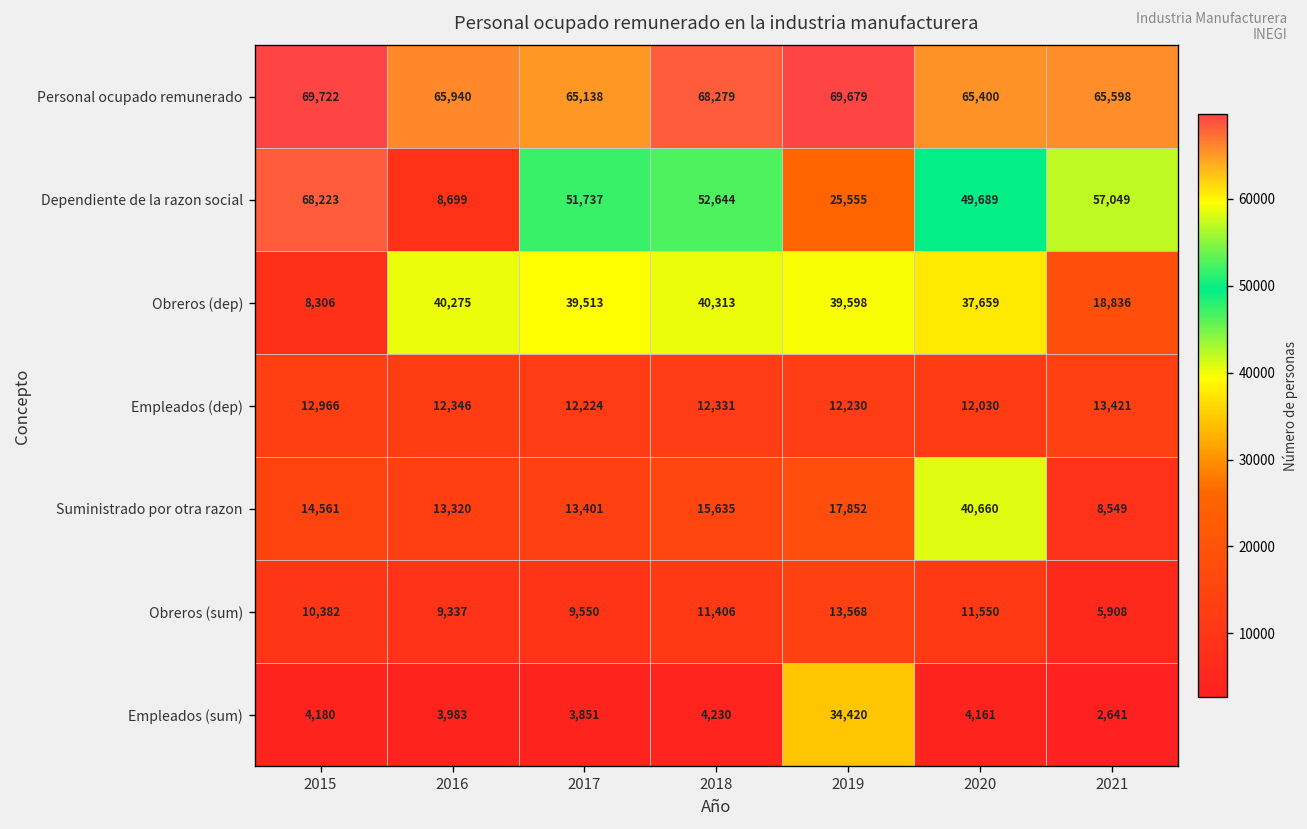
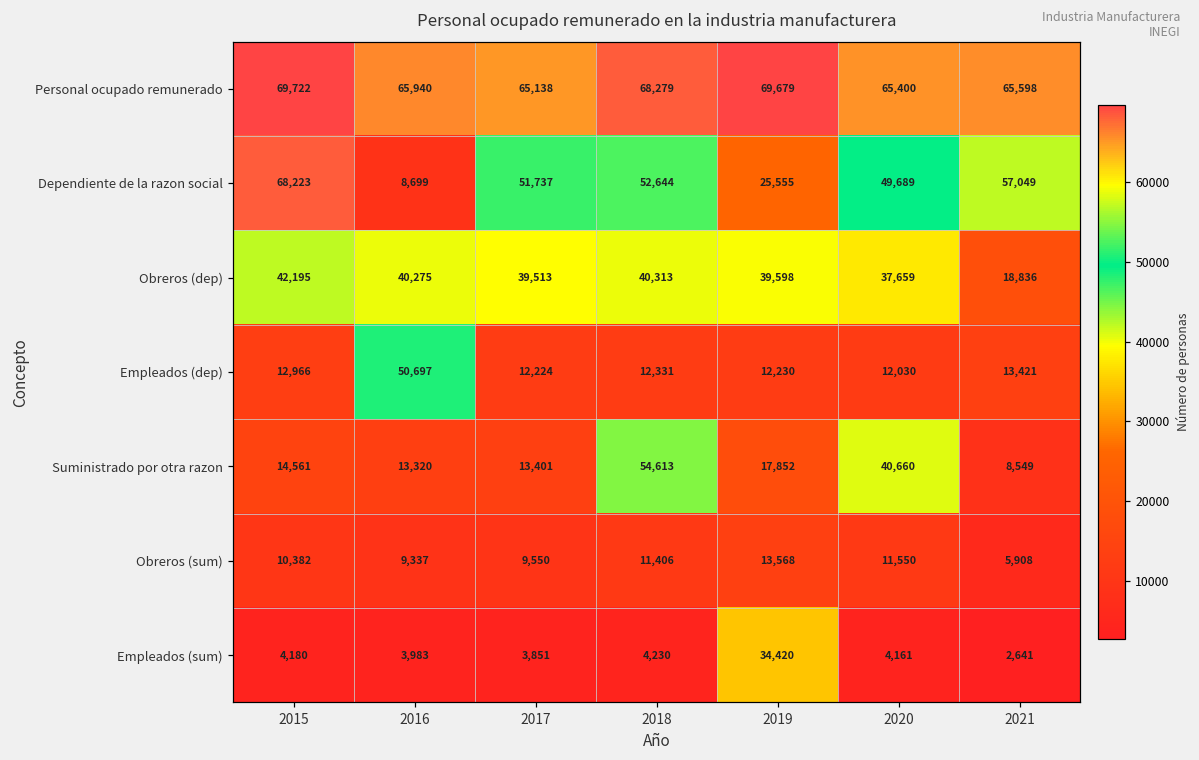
  {
    "Personal ocupado remunerado": {
      "2015": "69,722",
      "2016": "65,940",
      "2017": "65,138",
      "2018": "68,279",
      "2019": "69,679",
      "2020": "65,400",
      "2021": "65,598"
    },
    "Dependiente de la razon social": {
      "2015": "68,223",
      "2016": "8,699",
      "2017": "51,737",
      "2018": "52,644",
      "2019": "25,555",
      "2020": "49,689",
      "2021": "57,049"
    },
    "Obreros (dep)": {
-     "2015": "8,306",
+     "2015": "42,195",
      "2016": "40,275",
      "2017": "39,513",
      "2018": "40,313",
      "2019": "39,598",
      "2020": "37,659",
      "2021": "18,836"
    },
    "Empleados (dep)": {
      "2015": "12,966",
-     "2016": "12,346",
+     "2016": "50,697",
      "2017": "12,224",
      "2018": "12,331",
      "2019": "12,230",
      "2020": "12,030",
      "2021": "13,421"
    },
    "Suministrado por otra razon": {
      "2015": "14,561",
      "2016": "13,320",
      "2017": "13,401",
-     "2018": "15,635",
+     "2018": "54,613",
      "2019": "17,852",
      "2020": "40,660",
      "2021": "8,549"
    },
    "Obreros (sum)": {
      "2015": "10,382",
      "2016": "9,337",
      "2017": "9,550",
      "2018": "11,406",
      "2019": "13,568",
      "2020": "11,550",
      "2021": "5,908"
    },
    "Empleados (sum)": {
      "2015": "4,180",
      "2016": "3,983",
      "2017": "3,851",
      "2018": "4,230",
      "2019": "34,420",
      "2020": "4,161",
      "2021": "2,641"
    }
  }
